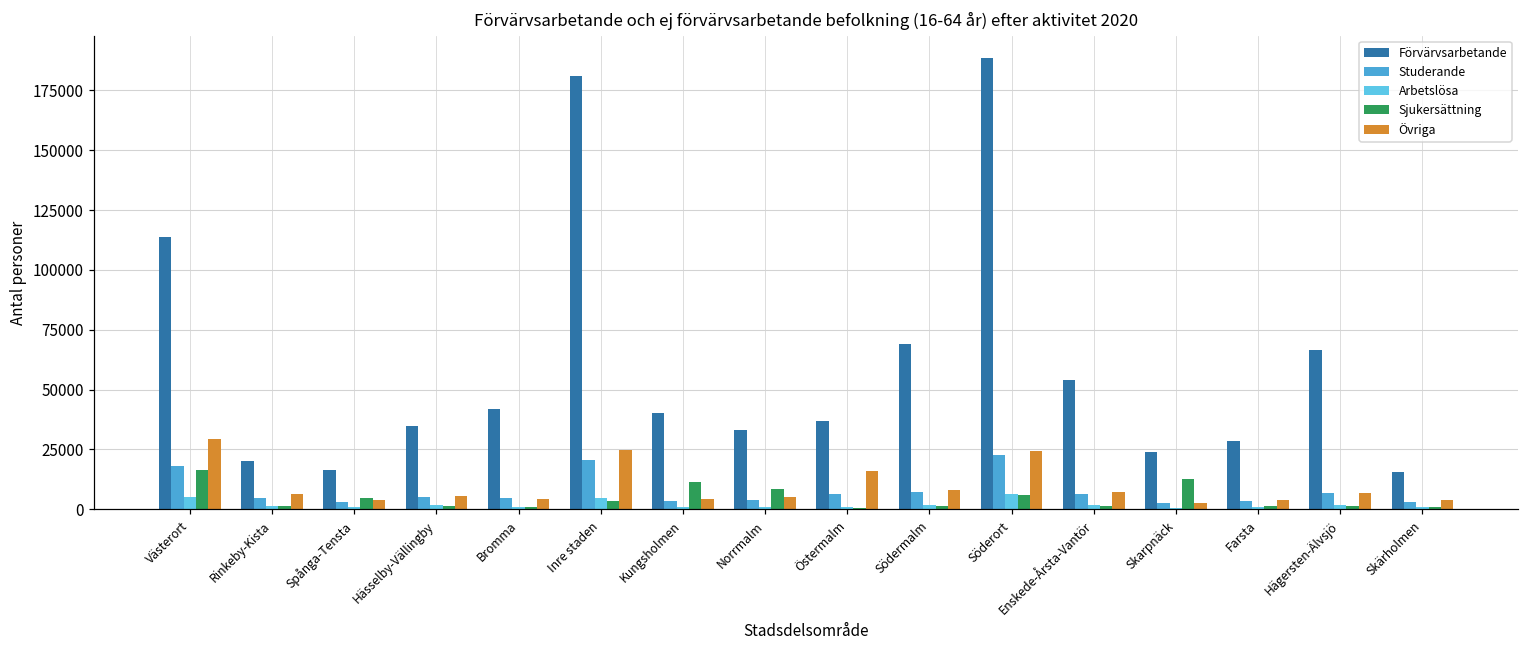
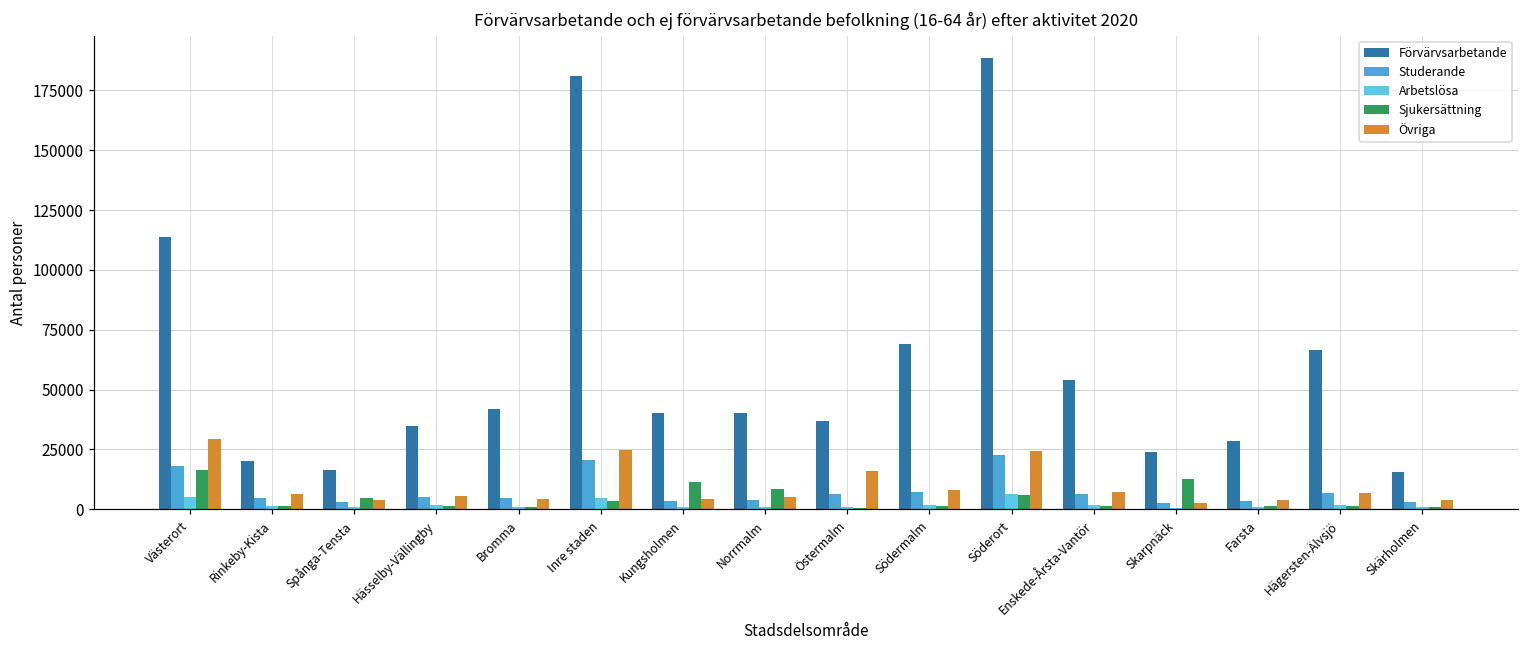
  {
    "Förvärvsarbetande": {
      "Västerort": 114000,
      "Rinkeby-Kista": 20000,
      "Spånga-Tensta": 16000,
      "Hässelby-Vällingby": 35000,
      "Bromma": 42000,
      "Inre staden": 181000,
      "Kungsholmen": 40000,
-     "Norrmalm": 33000,
+     "Norrmalm": 40000,
      "Östermalm": 37000,
      "Södermalm": 69000,
      "Söderort": 189000,
      "Enskede-Årsta-Vantör": 54000,
      "Skarpnäck": 24000,
      "Farsta": 29000,
      "Hägersten-Älvsjö": 66000,
      "Skärholmen": 16000
    },
    "Sjukersättning": {
      "Västerort": 17000,
      "Rinkeby-Kista": 1000,
      "Spånga-Tensta": 5000,
      "Hässelby-Vällingby": 1000,
      "Inre staden": 3000,
      "Kungsholmen": 11000,
      "Norrmalm": 8000,
      "Södermalm": 2000,
      "Söderort": 6000,
      "Enskede-Årsta-Vantör": 2000,
      "Skarpnäck": 13000,
      "Farsta": 1000,
      "Hägersten-Älvsjö": 2000
    },
    "Övriga": {
      "Västerort": 29000,
      "Rinkeby-Kista": 6000,
      "Spånga-Tensta": 4000,
      "Hässelby-Vällingby": 6000,
      "Bromma": 4000,
      "Inre staden": 25000,
      "Kungsholmen": 4000,
      "Norrmalm": 5000,
      "Östermalm": 16000,
      "Södermalm": 8000,
      "Söderort": 24000,
      "Enskede-Årsta-Vantör": 7000,
      "Skarpnäck": 3000,
      "Farsta": 4000,
      "Hägersten-Älvsjö": 7000,
      "Skärholmen": 4000
    }
  }
